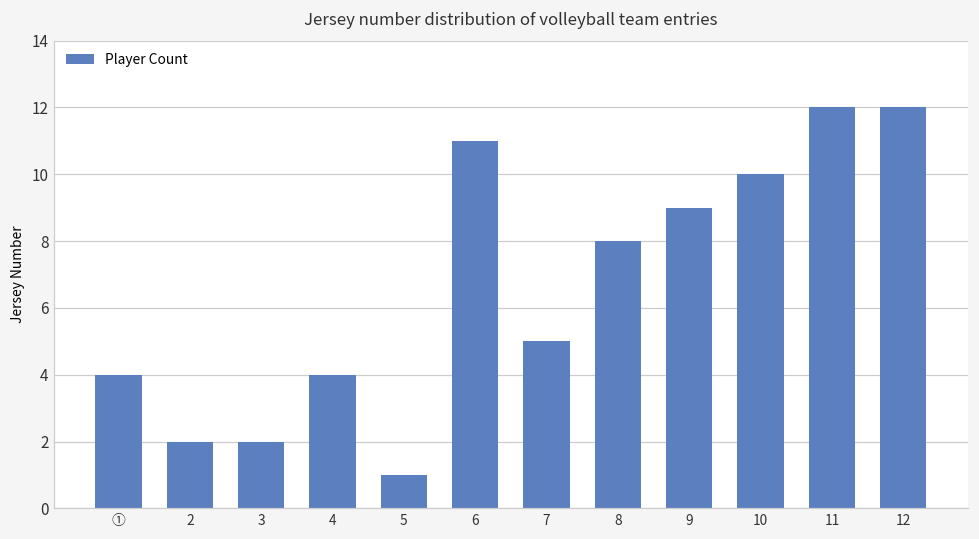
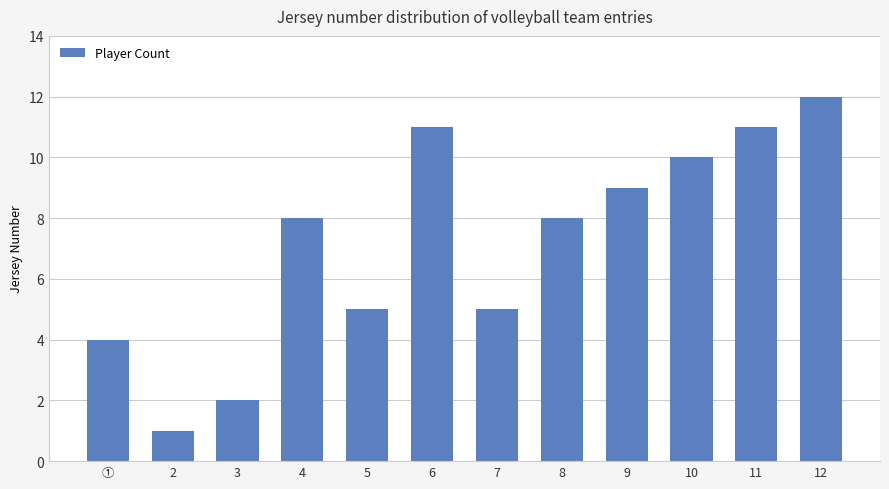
  {
    "①": 4,
-   "2": 2,
+   "2": 1,
    "3": 2,
-   "4": 4,
-   "5": 1,
+   "4": 8,
+   "5": 5,
    "6": 11,
    "7": 5,
    "8": 8,
    "9": 9,
    "10": 10,
-   "11": 12,
+   "11": 11,
    "12": 12
  }
